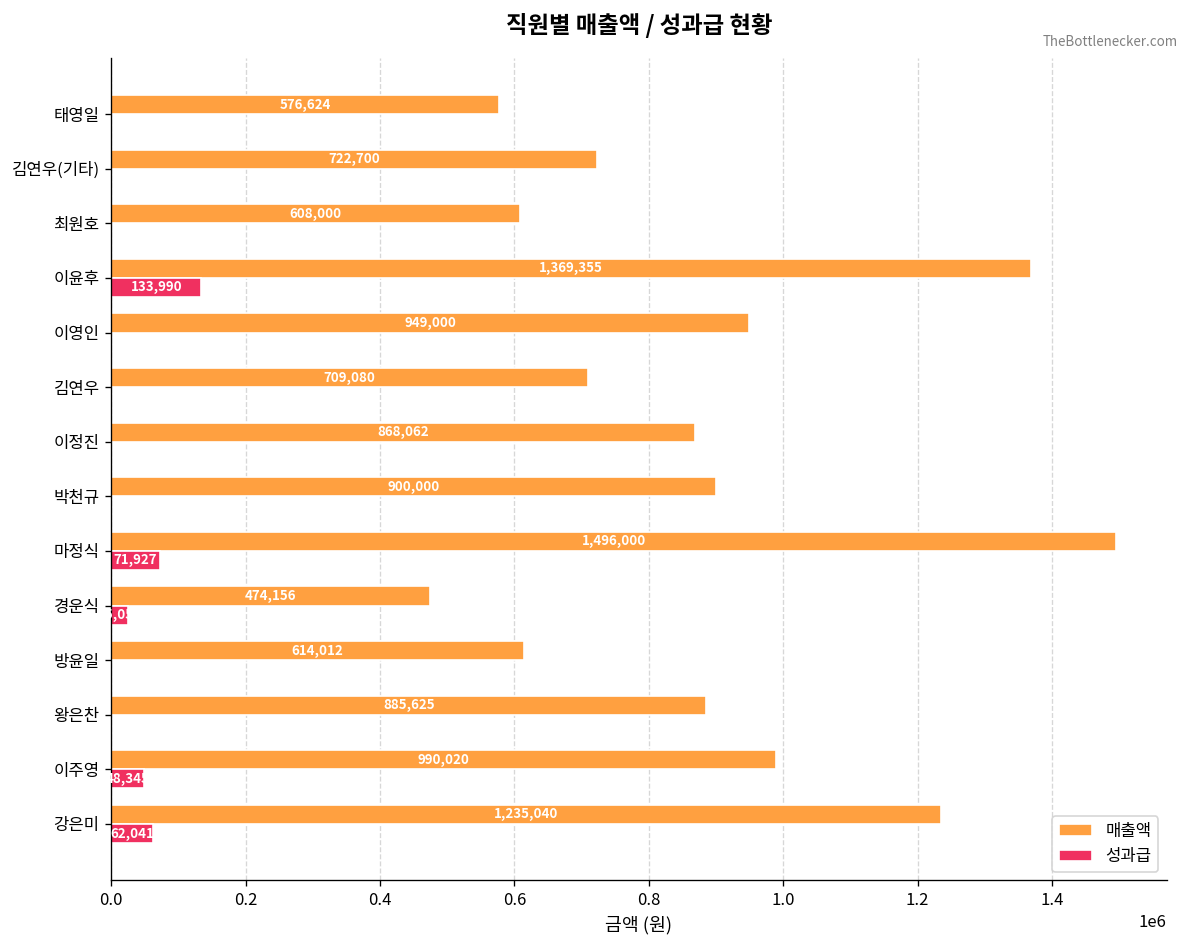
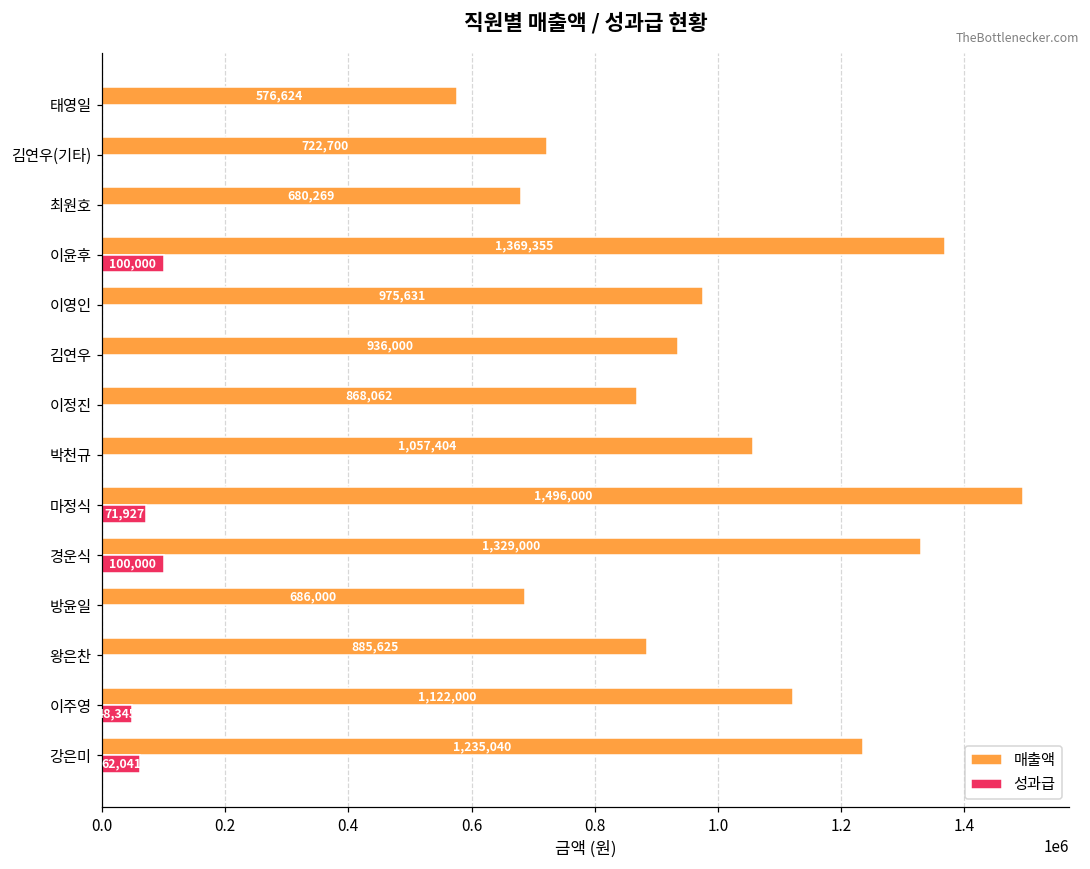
  {
    "매출액": {
      "태영일": "576,624",
      "김연우(기타)": "722,700",
-     "최원호": "608,000",
+     "최원호": "680,269",
      "이윤후": "1,369,355",
-     "이영인": "949,000",
-     "김연우": "709,080",
+     "이영인": "975,631",
+     "김연우": "936,000",
      "이정진": "868,062",
-     "박천규": "900,000",
+     "박천규": "1,057,404",
      "마정식": "1,496,000",
-     "경운식": "474,156",
-     "방윤일": "614,012",
+     "경운식": "1,329,000",
+     "방윤일": "686,000",
      "왕은찬": "885,625",
-     "이주영": "990,020",
+     "이주영": "1,122,000",
      "강은미": "1,235,040"
    },
    "성과급": {
-     "이윤후": "133,990",
+     "이윤후": "100,000",
      "마정식": "71,927",
-     "경운식": "30000",
+     "경운식": "100000",
      "이주영": "48,345",
      "강은미": "62,041"
    }
  }
